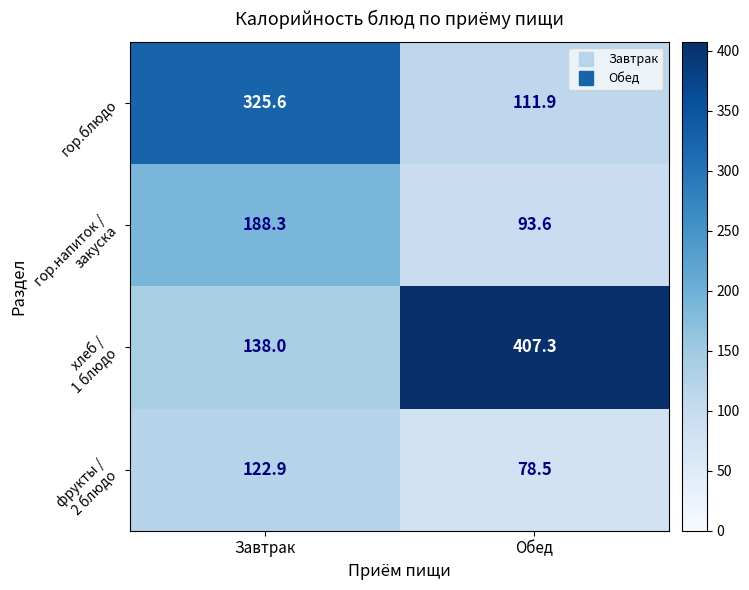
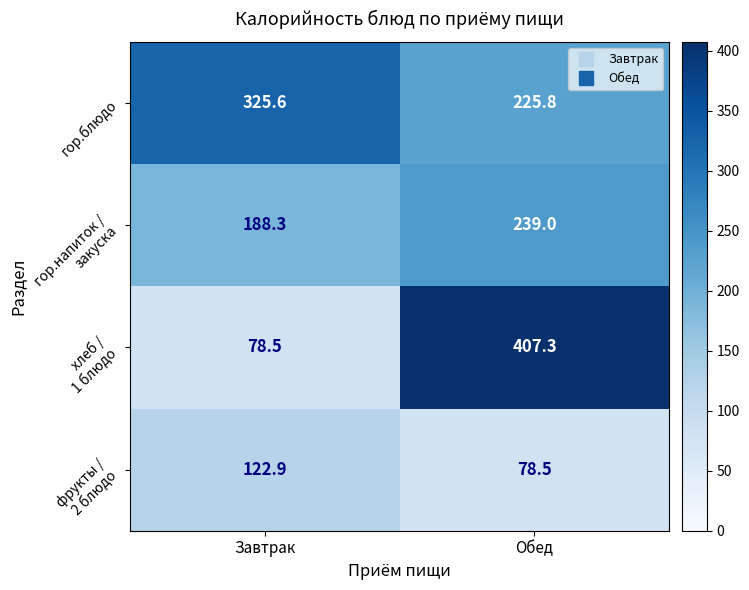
  {
    "гор.блюдо": {
      "Завтрак": 325.6,
-     "Обед": 111.9
+     "Обед": 225.8
    },
    "гор.напиток / закуска": {
      "Завтрак": 188.3,
-     "Обед": 93.6
+     "Обед": 239.0
    },
    "хлеб / 1 блюдо": {
-     "Завтрак": 138.0,
+     "Завтрак": 78.5,
      "Обед": 407.3
    },
    "фрукты / 2 блюдо": {
      "Завтрак": 122.9,
      "Обед": 78.5
    }
  }
